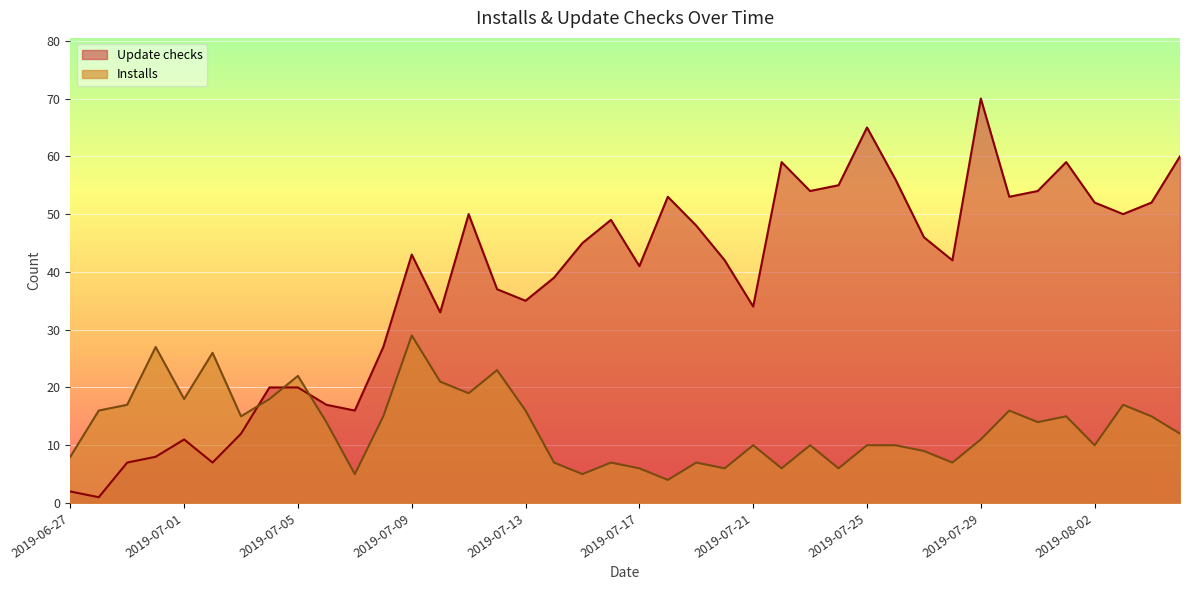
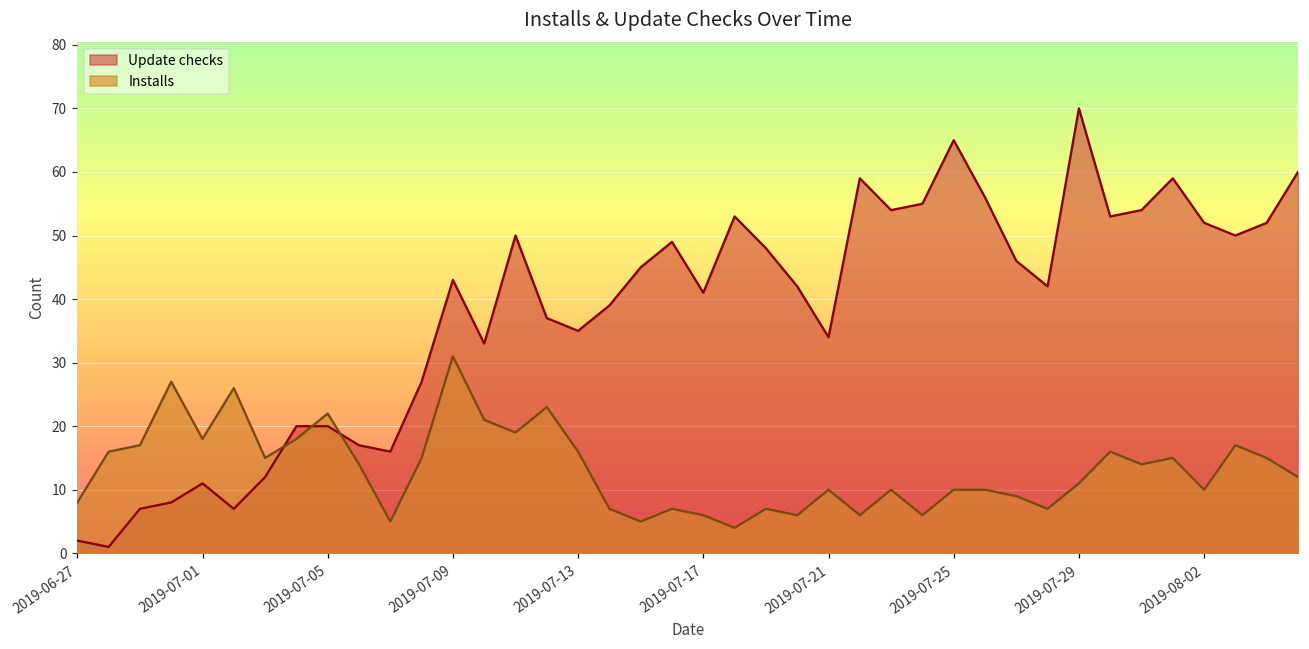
  {
    "Update checks": {
      "2019-06-27": 2,
      "2019-07-01": 11,
      "2019-07-05": 20,
      "2019-07-09": 43,
      "2019-07-13": 35,
      "2019-07-17": 41,
      "2019-07-21": 34,
      "2019-07-25": 65,
      "2019-07-29": 70,
      "2019-08-02": 52
    },
    "Installs": {
      "2019-06-27": 8,
      "2019-07-01": 18,
      "2019-07-05": 22,
-     "2019-07-09": 29,
+     "2019-07-09": 31,
      "2019-07-13": 16,
      "2019-07-17": 6,
      "2019-07-21": 10,
      "2019-07-25": 10,
      "2019-07-29": 11,
      "2019-08-02": 10
    }
  }
